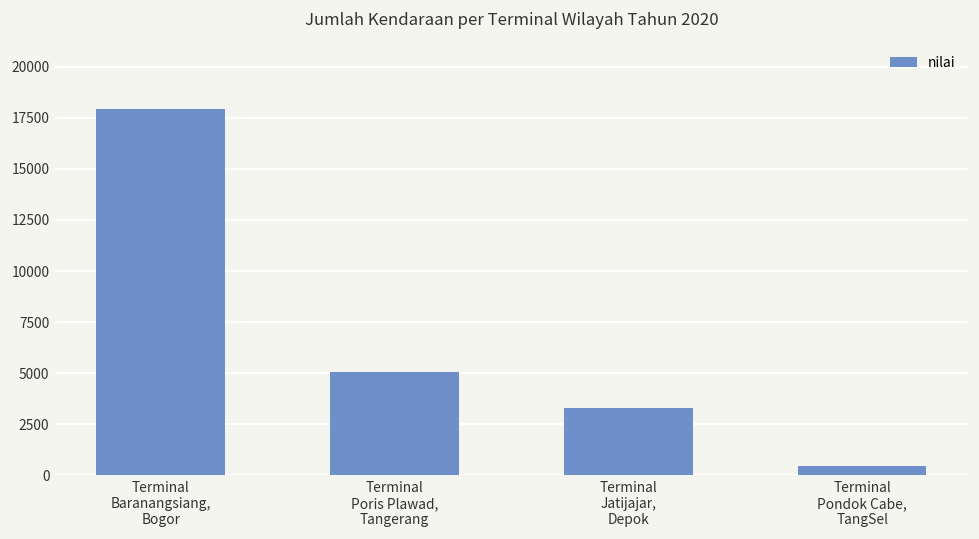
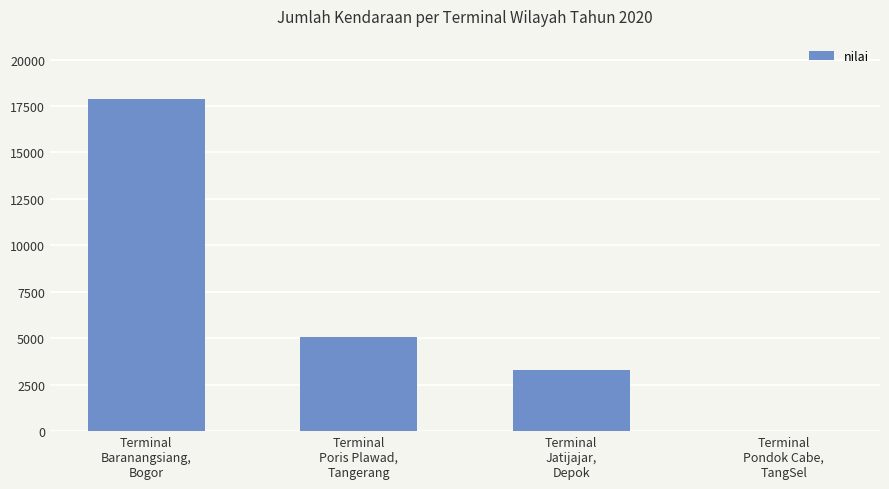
  {
    "Terminal Baranangsiang, Bogor": 17900,
    "Terminal Poris Plawad, Tangerang": 5100,
    "Terminal Jatijajar, Depok": 3300,
-   "Terminal Pondok Cabe, TangSel": 400
+   "Terminal Pondok Cabe, TangSel": 0
  }
